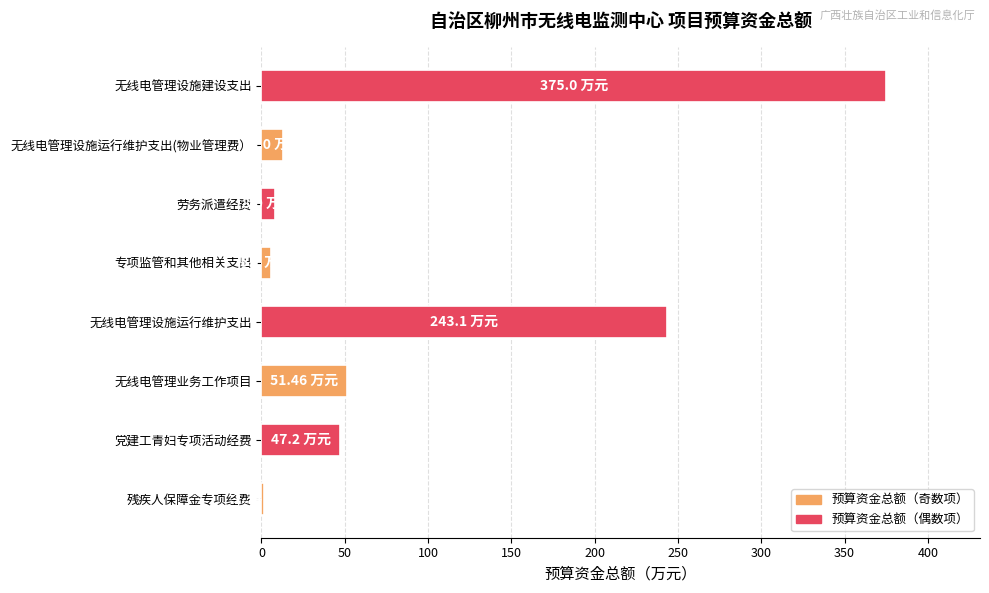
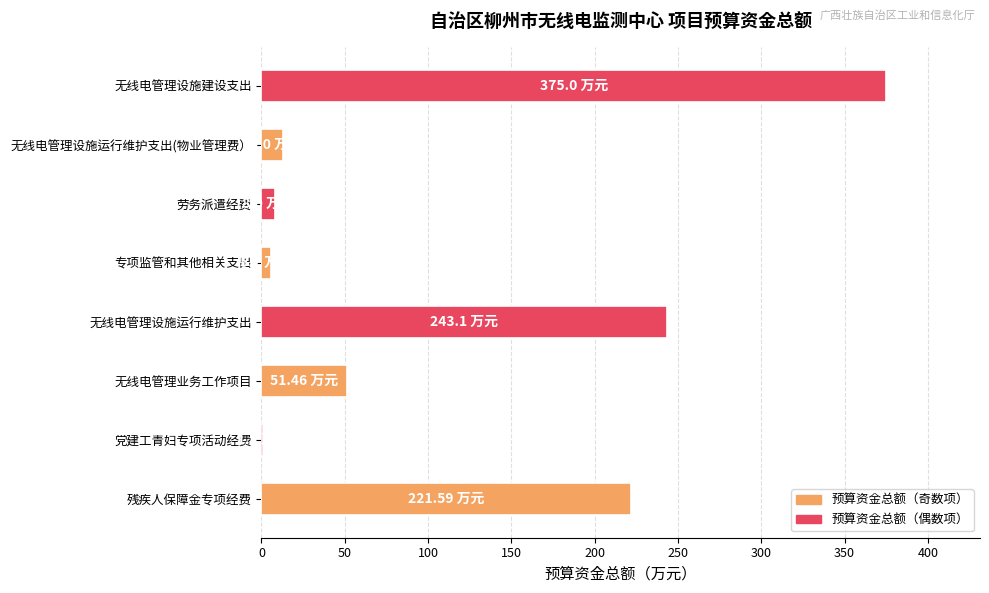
  {
    "无线电管理设施运行维护支出(物业管理费）": 13,
    "劳务派遣经费": 8,
    "专项监管和其他相关支出": 6,
-   "党建工青妇专项活动经费": 47,
-   "残疾人保障金专项经费": 1
+   "党建工青妇专项活动经费": 1,
+   "残疾人保障金专项经费": 222
  }
